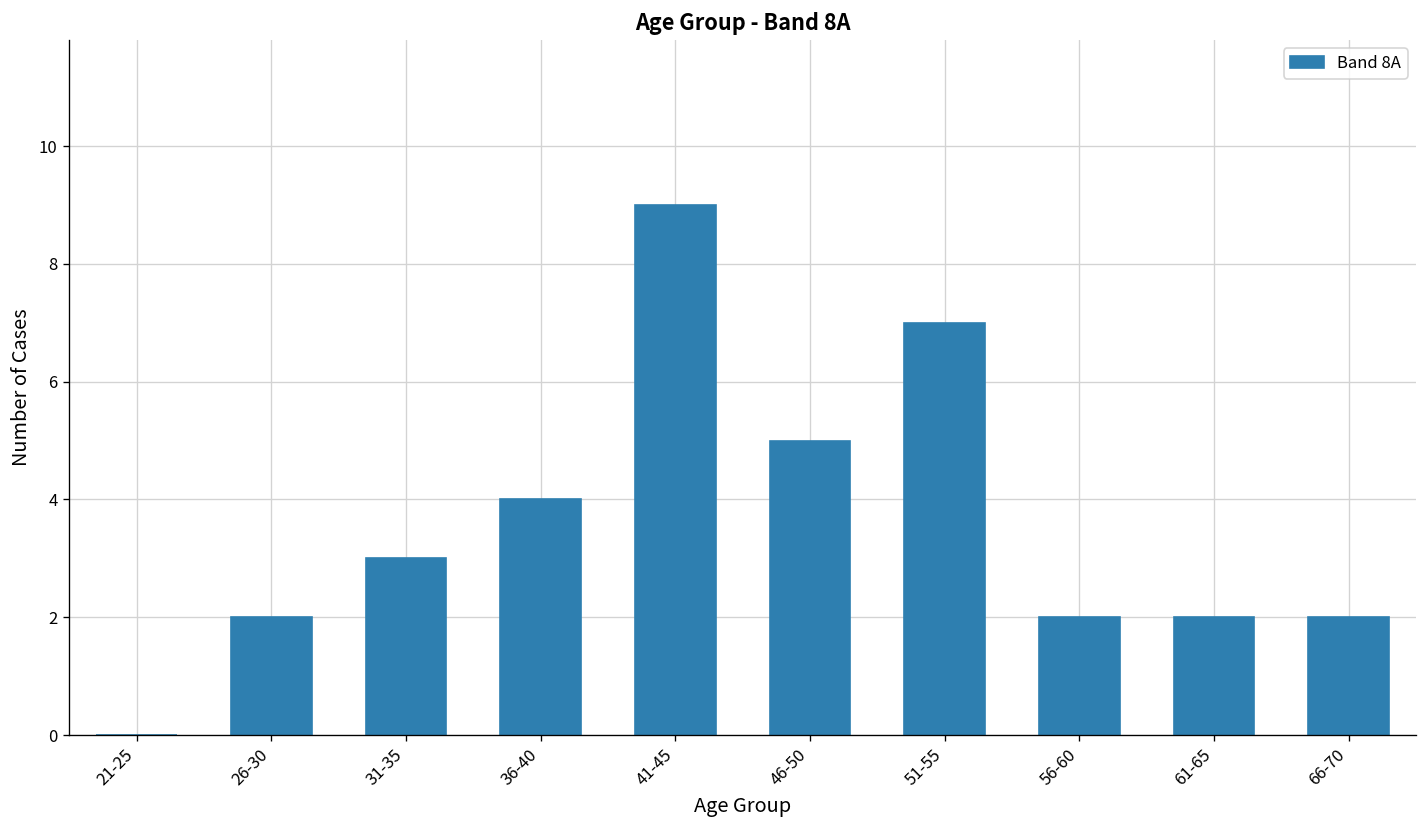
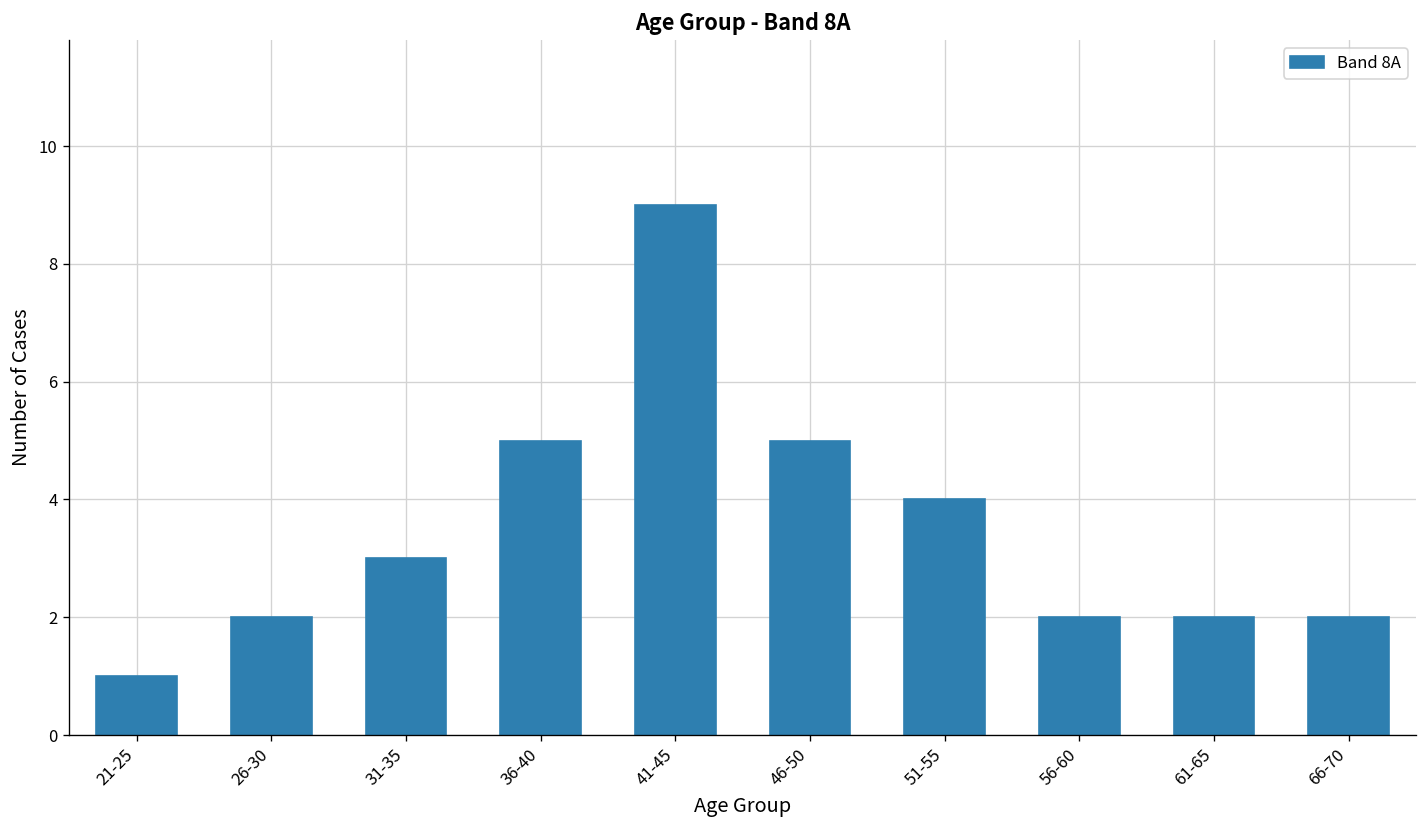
  {
-   "21-25": 0,
+   "21-25": 1,
    "26-30": 2,
    "31-35": 3,
-   "36-40": 4,
+   "36-40": 5,
    "41-45": 9,
    "46-50": 5,
-   "51-55": 7,
+   "51-55": 4,
    "56-60": 2,
    "61-65": 2,
    "66-70": 2
  }
